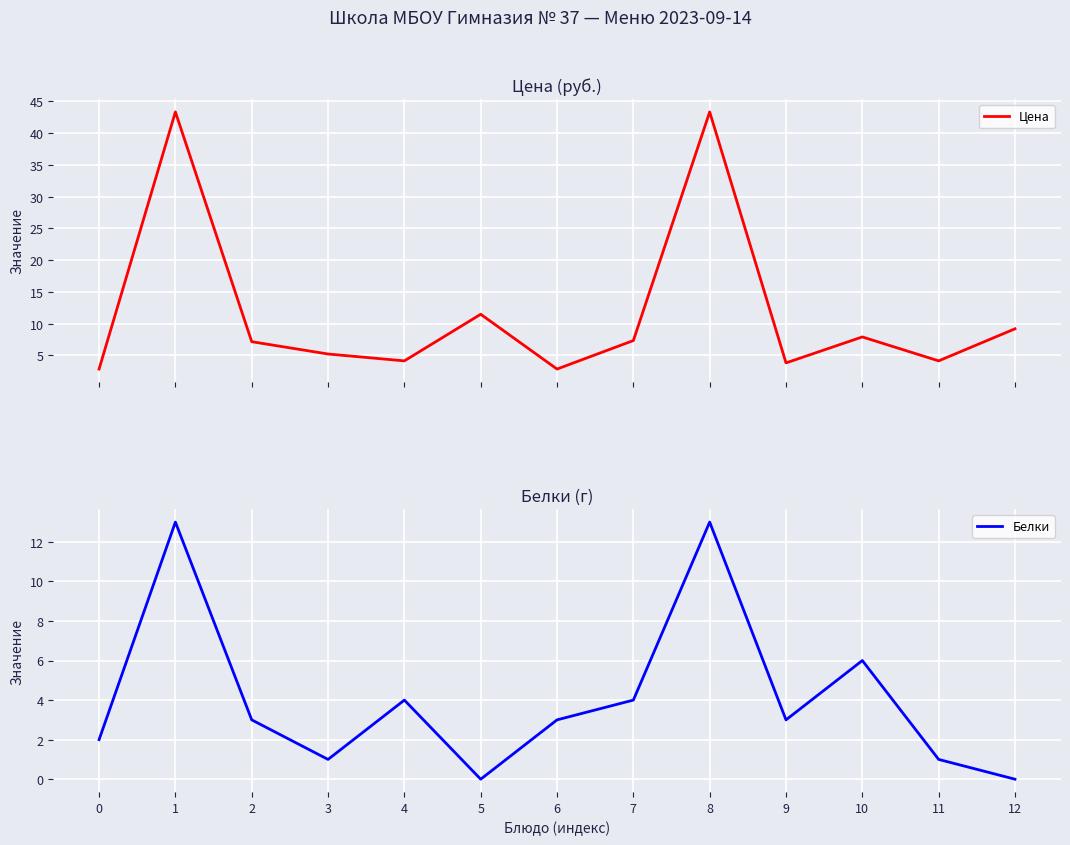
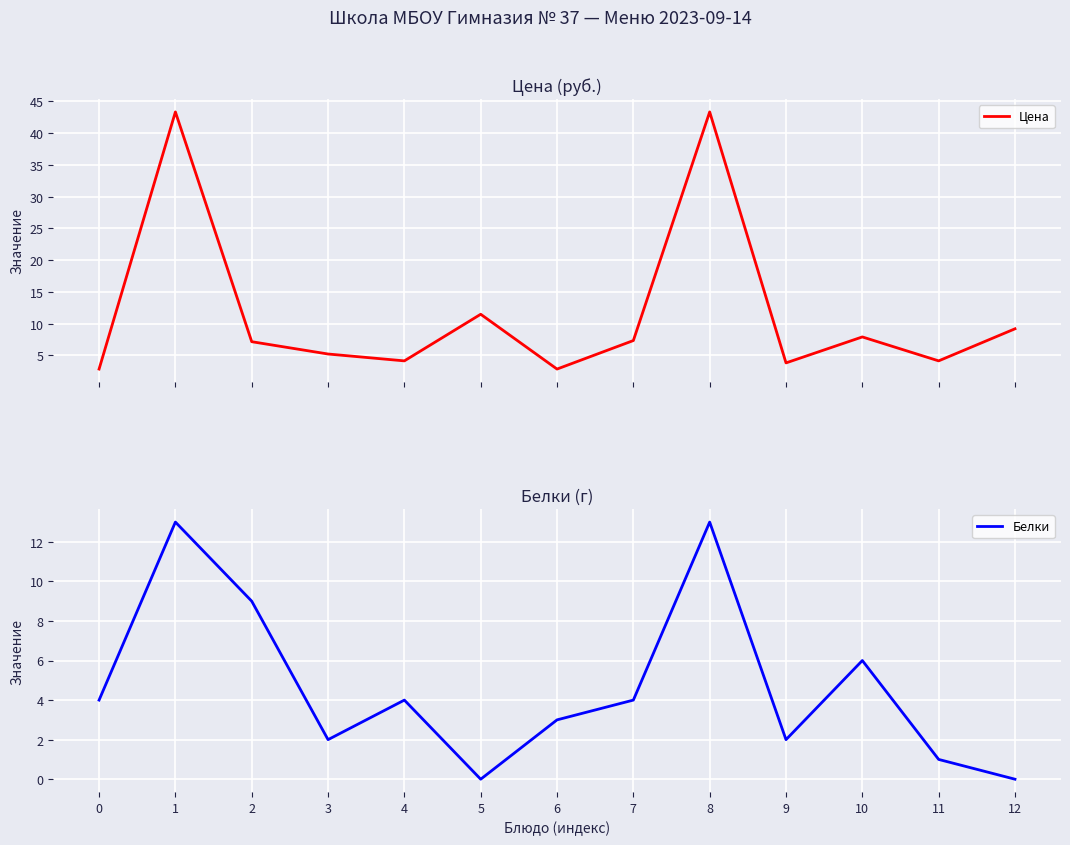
  {
    "Белки (г)": {
-     "0": 2,
+     "0": 4,
      "1": 13,
-     "2": 3,
-     "3": 1,
+     "2": 9,
+     "3": 2,
      "4": 4,
      "5": 0,
      "6": 3,
      "7": 4,
      "8": 13,
-     "9": 3,
+     "9": 2,
      "10": 6,
      "11": 1,
      "12": 0
    }
  }
